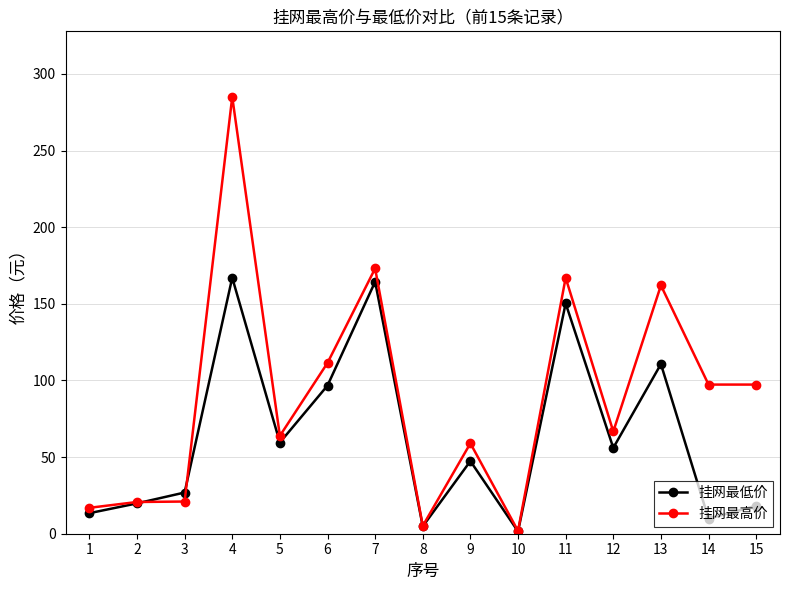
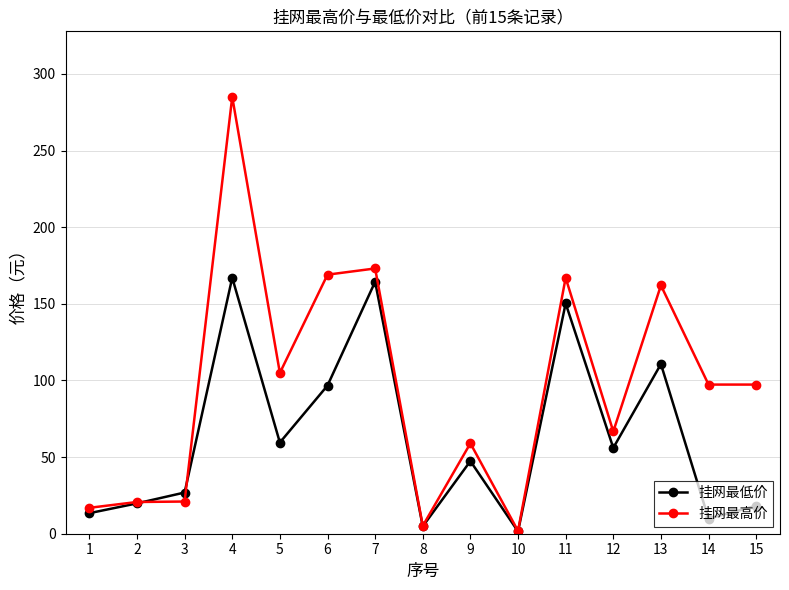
  {
    "挂网最低价": {
      "1": 13,
      "3": 27,
      "4": 167,
      "5": 60,
      "6": 97,
      "7": 164,
      "9": 47,
      "11": 150,
      "12": 56,
      "13": 111
    },
    "挂网最高价": {
      "1": 17,
      "3": 21,
      "4": 285,
-     "5": 64,
-     "6": 111,
+     "5": 105,
+     "6": 169,
      "7": 173,
      "9": 59,
      "11": 167,
      "12": 67,
      "13": 162,
      "14": 97,
      "15": 97
    }
  }
